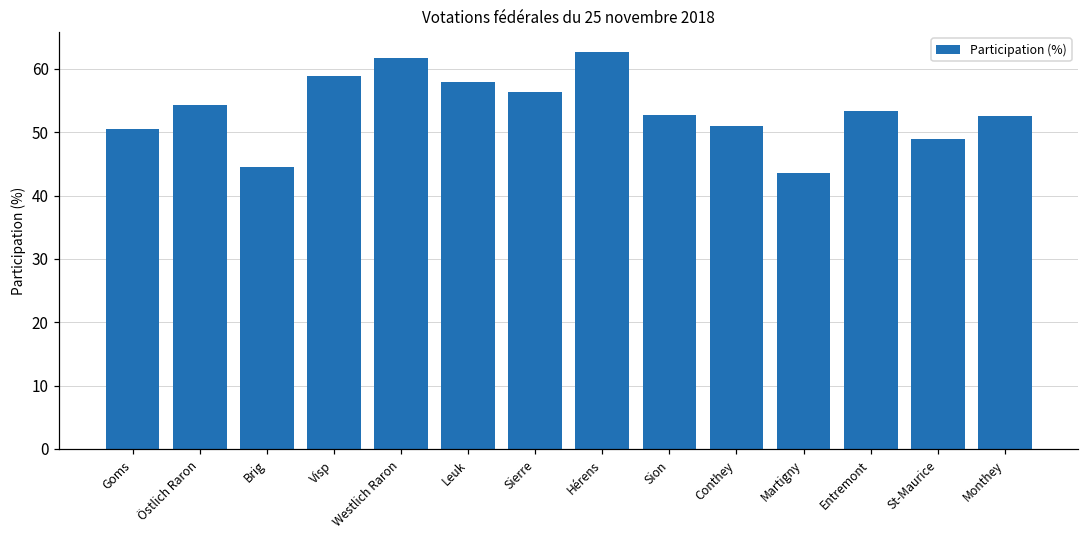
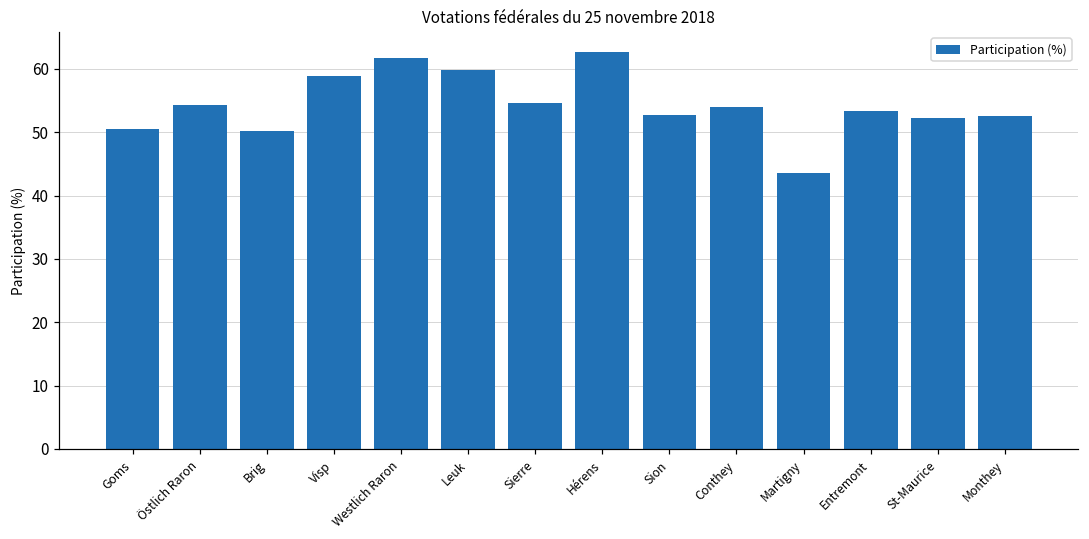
  {
    "Goms": 51,
    "Östlich Raron": 54,
-   "Brig": 45,
+   "Brig": 50,
    "Visp": 59,
    "Westlich Raron": 62,
-   "Leuk": 58,
-   "Sierre": 56,
+   "Leuk": 60,
+   "Sierre": 55,
    "Hérens": 63,
    "Sion": 53,
-   "Conthey": 51,
+   "Conthey": 54,
    "Martigny": 44,
    "Entremont": 53,
-   "St-Maurice": 49,
+   "St-Maurice": 52,
    "Monthey": 53
  }
